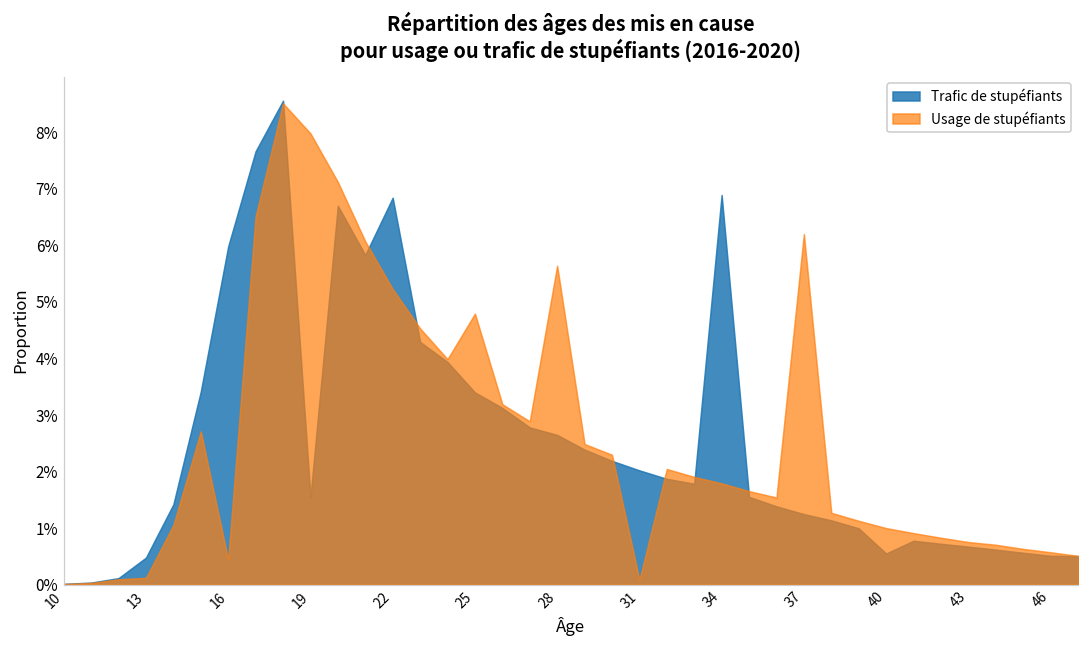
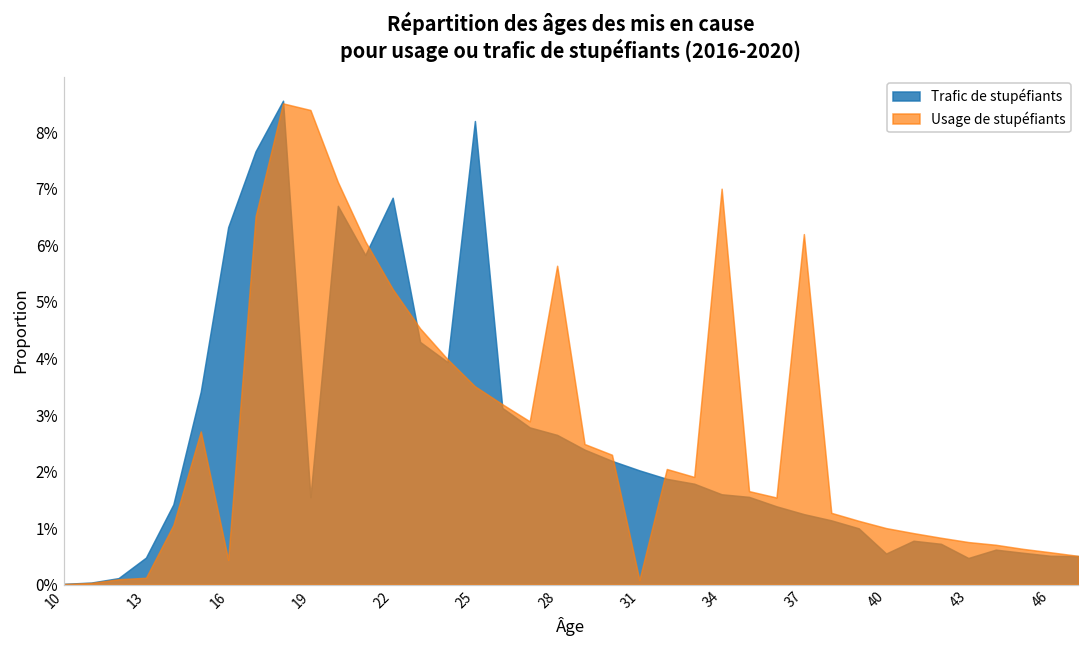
  {
    "Trafic de stupéfiants": {
      "13": "0.5%",
-     "16": "6.0%",
+     "16": "6.3%",
      "19": "1.5%",
      "22": "6.8%",
-     "25": "3.4%",
+     "25": "8.2%",
      "28": "2.6%",
      "31": "2.0%",
-     "34": "6.9%",
+     "34": "1.6%",
      "37": "1.2%",
      "40": "0.5%",
-     "43": "0.7%",
+     "43": "0.5%",
      "46": "0.5%"
    },
    "Usage de stupéfiants": {
      "13": "0.1%",
      "16": "0.4%",
-     "19": "8.0%",
+     "19": "8.4%",
      "22": "5.2%",
-     "25": "4.8%",
+     "25": "3.5%",
      "28": "5.6%",
      "31": "0.1%",
-     "34": "1.8%",
+     "34": "7.0%",
      "37": "6.2%",
      "40": "1.0%",
      "43": "0.8%",
      "46": "0.6%"
    }
  }
